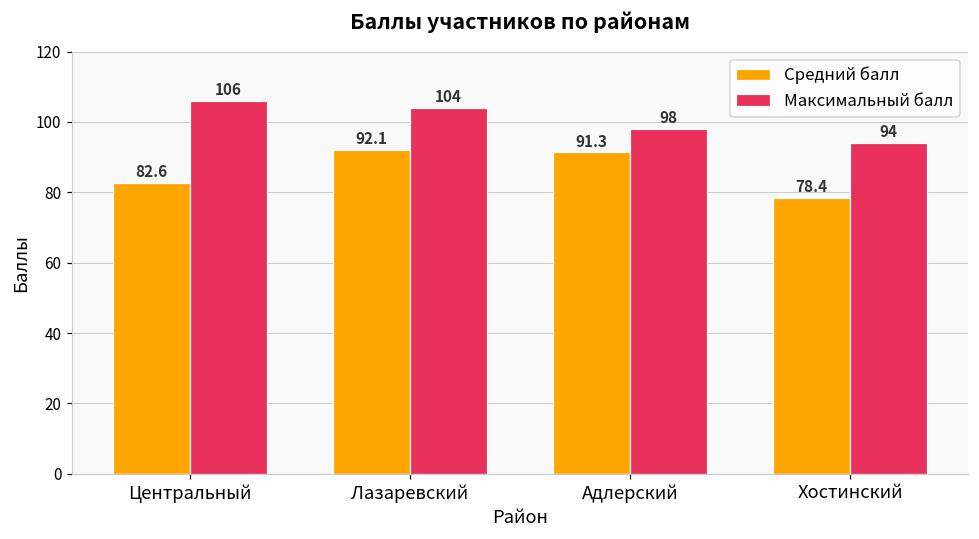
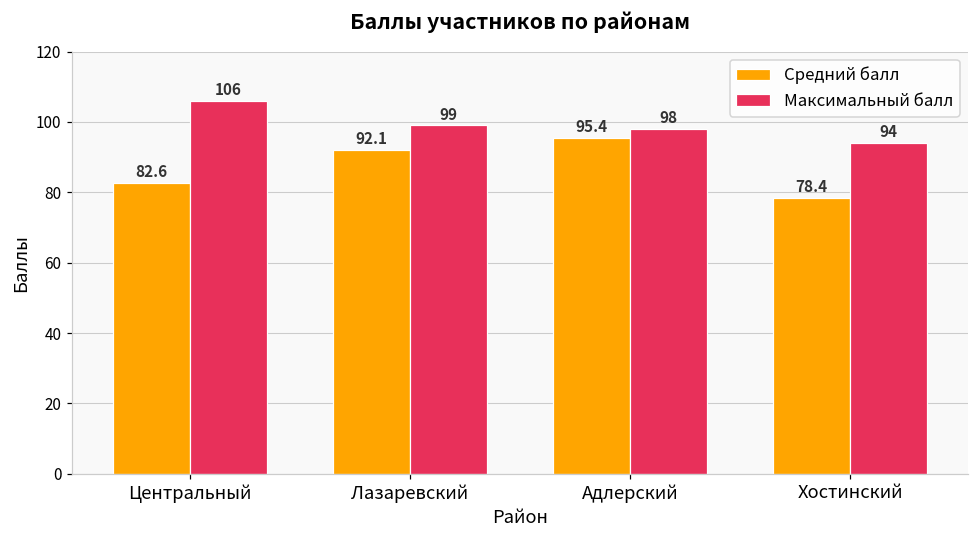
  {
    "Средний балл": {
      "Центральный": 82.6,
      "Лазаревский": 92.1,
-     "Адлерский": 91.3,
+     "Адлерский": 95.4,
      "Хостинский": 78.4
    },
    "Максимальный балл": {
      "Центральный": 106,
-     "Лазаревский": 104,
+     "Лазаревский": 99,
      "Адлерский": 98,
      "Хостинский": 94
    }
  }
